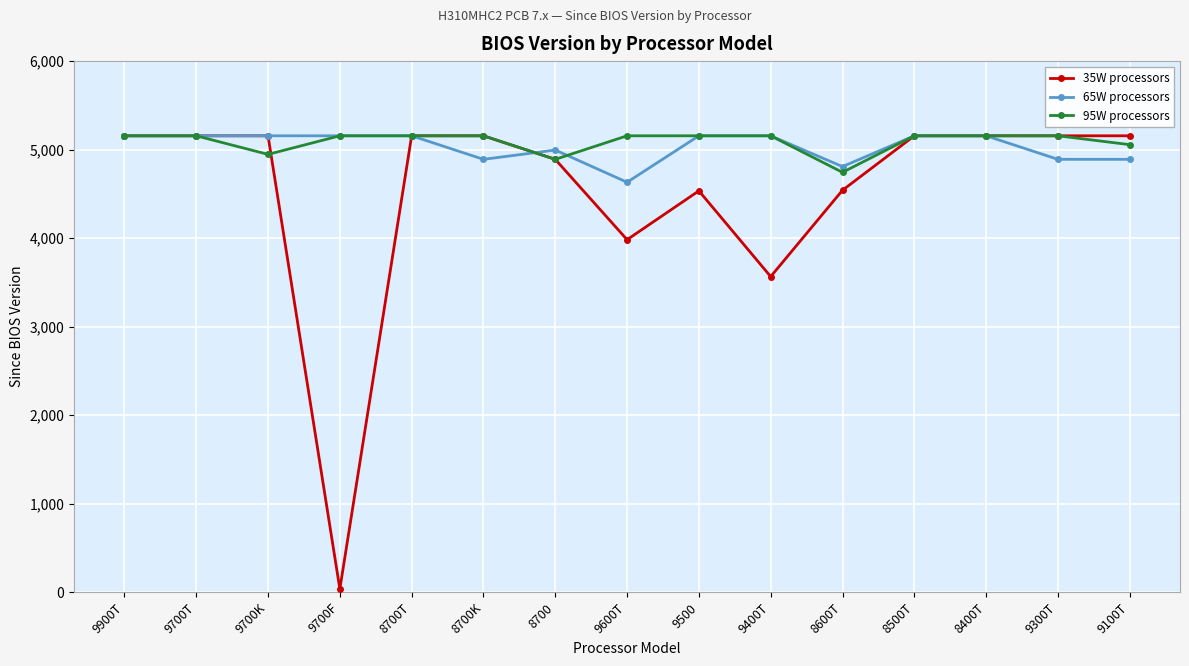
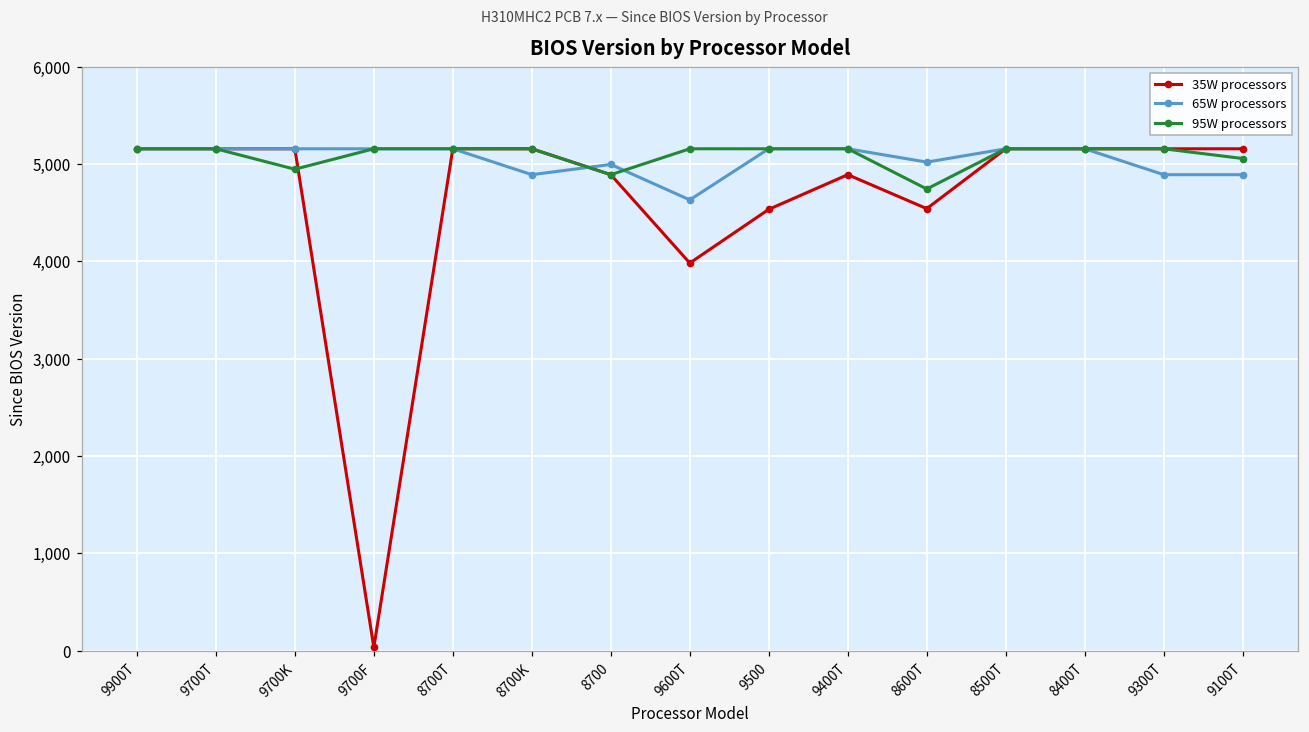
  {
    "35W processors": {
      "9700F": "0",
      "9600T": "4,000",
      "9500": "4,500",
-     "9400T": "3,600",
+     "9400T": "4,900",
      "8600T": "4,500",
      "9100T": "5,200"
    },
    "65W processors": {
      "8700K": "4,900",
      "8700": "5,000",
      "9600T": "4,600",
-     "8600T": "4,800",
+     "8600T": "5,000",
      "9300T": "4,900",
      "9100T": "4,900"
    },
    "95W processors": {
      "9700K": "4,900",
      "9600T": "5,200",
      "8600T": "4,700",
      "9100T": "5,100"
    }
  }
